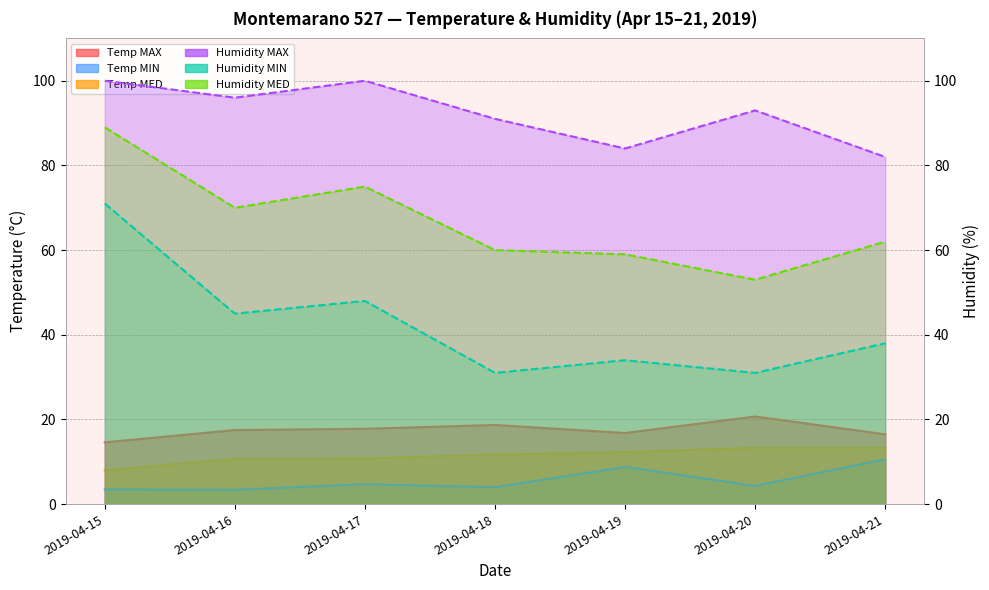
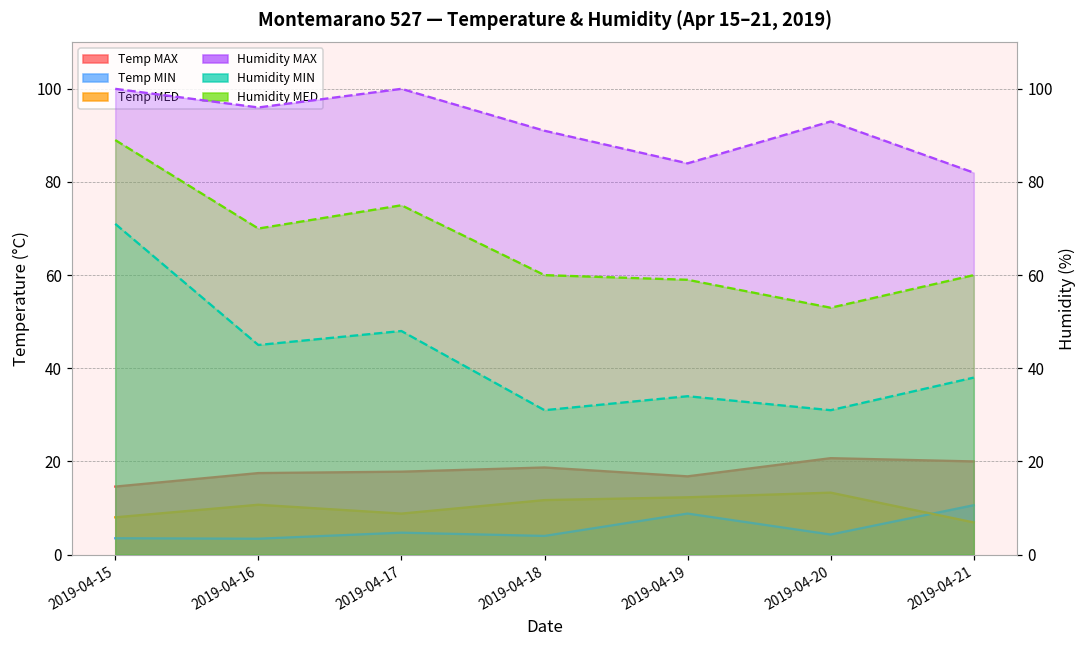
  {
    "Temp MAX": {
      "2019-04-15": 15,
      "2019-04-16": 18,
      "2019-04-17": 18,
      "2019-04-18": 19,
      "2019-04-19": 17,
      "2019-04-20": 21,
-     "2019-04-21": 17
+     "2019-04-21": 20
    },
    "Temp MIN": {
      "2019-04-15": 4,
      "2019-04-16": 3,
      "2019-04-17": 5,
      "2019-04-18": 4,
      "2019-04-19": 9,
      "2019-04-20": 4,
      "2019-04-21": 11
    },
    "Temp MED": {
      "2019-04-15": 8,
      "2019-04-16": 11,
-     "2019-04-17": 11,
+     "2019-04-17": 9,
      "2019-04-18": 12,
      "2019-04-19": 12,
      "2019-04-20": 13,
-     "2019-04-21": 13
+     "2019-04-21": 7
    },
    "Humidity MAX": {
      "2019-04-16": 96,
      "2019-04-17": 100,
      "2019-04-18": 91,
      "2019-04-19": 84,
      "2019-04-20": 93,
      "2019-04-21": 82
    },
    "Humidity MIN": {
      "2019-04-15": 71,
      "2019-04-16": 45,
      "2019-04-17": 48,
      "2019-04-18": 31,
      "2019-04-19": 34,
      "2019-04-20": 31,
      "2019-04-21": 38
    },
    "Humidity MED": {
      "2019-04-15": 89,
      "2019-04-16": 70,
      "2019-04-17": 75,
      "2019-04-18": 60,
      "2019-04-19": 59,
      "2019-04-20": 53,
-     "2019-04-21": 62
+     "2019-04-21": 60
    }
  }
